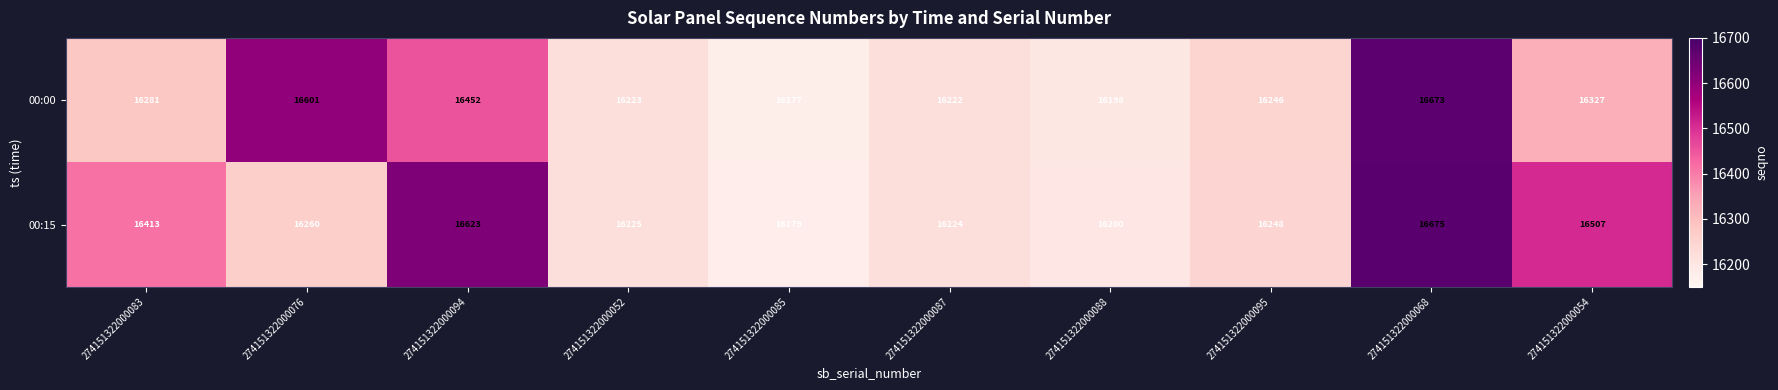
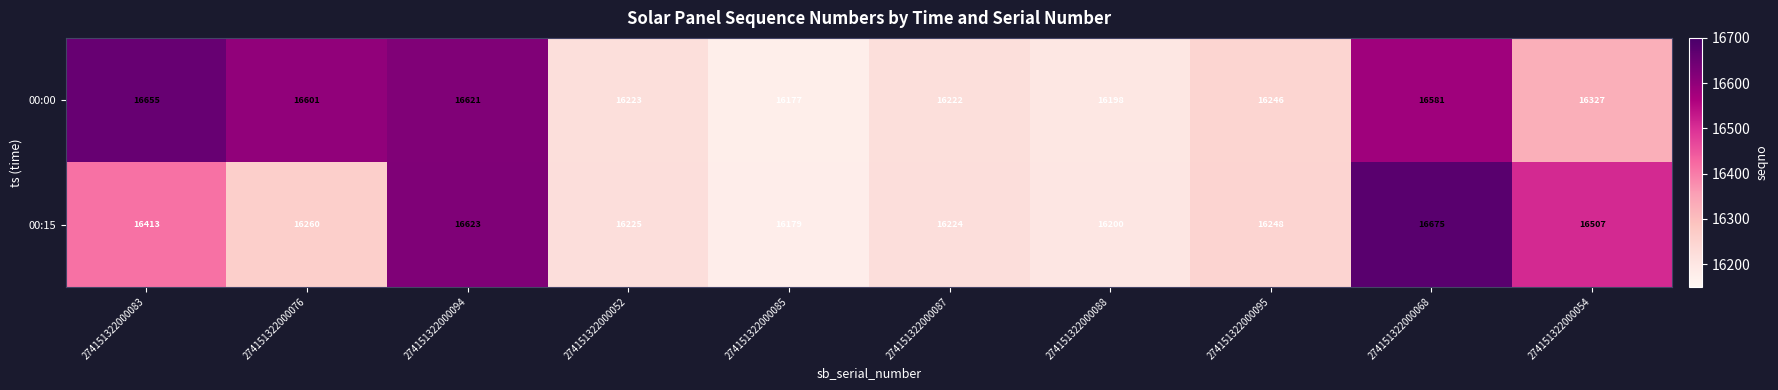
  {
    "00:00": {
-     "274151322000083": 16281,
+     "274151322000083": 16655,
      "274151322000076": 16601,
-     "274151322000094": 16452,
-     "274151322000068": 16673,
+     "274151322000094": 16621,
+     "274151322000068": 16581,
      "274151322000054": 16327
    },
    "00:15": {
      "274151322000083": 16413,
      "274151322000076": 16260,
      "274151322000094": 16623,
      "274151322000068": 16675,
      "274151322000054": 16507
    }
  }
